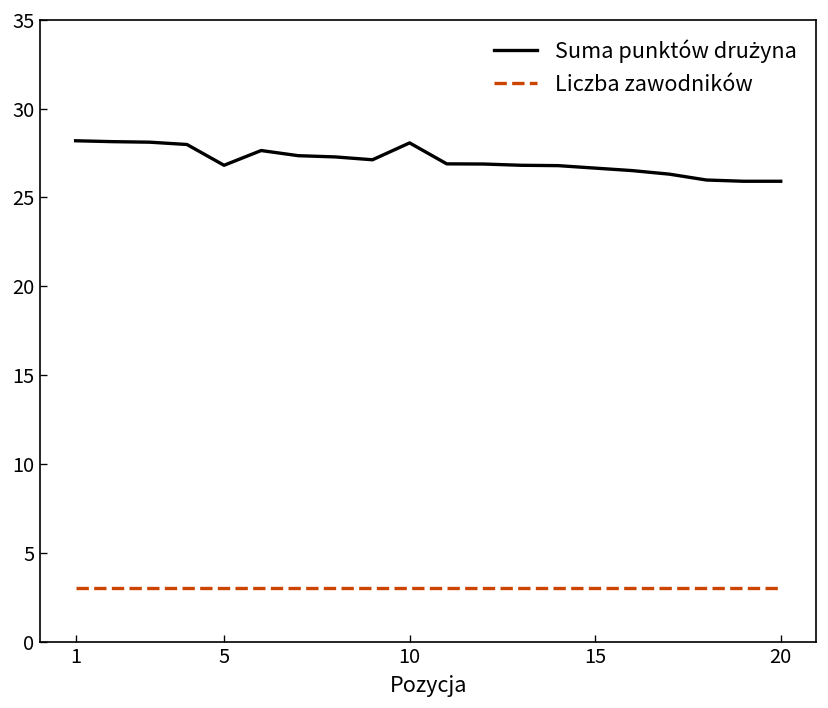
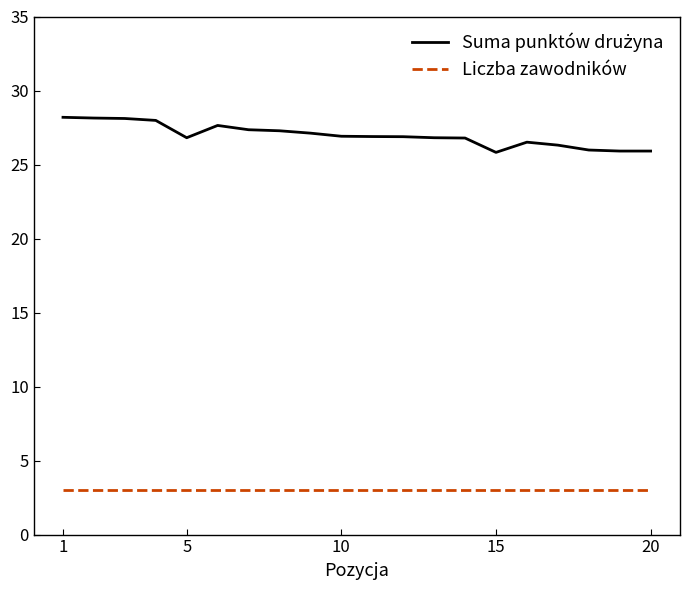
  {
    "Suma punktów drużyna": {
      "1": 28.2,
      "5": 26.8,
-     "10": 28.1,
-     "15": 26.7,
+     "10": 26.9,
+     "15": 25.8,
      "20": 25.9
    },
    "Liczba zawodników": {
      "1": 3.0,
      "5": 3.0,
      "10": 3.0,
      "15": 3.0,
      "20": 3.0
    }
  }
